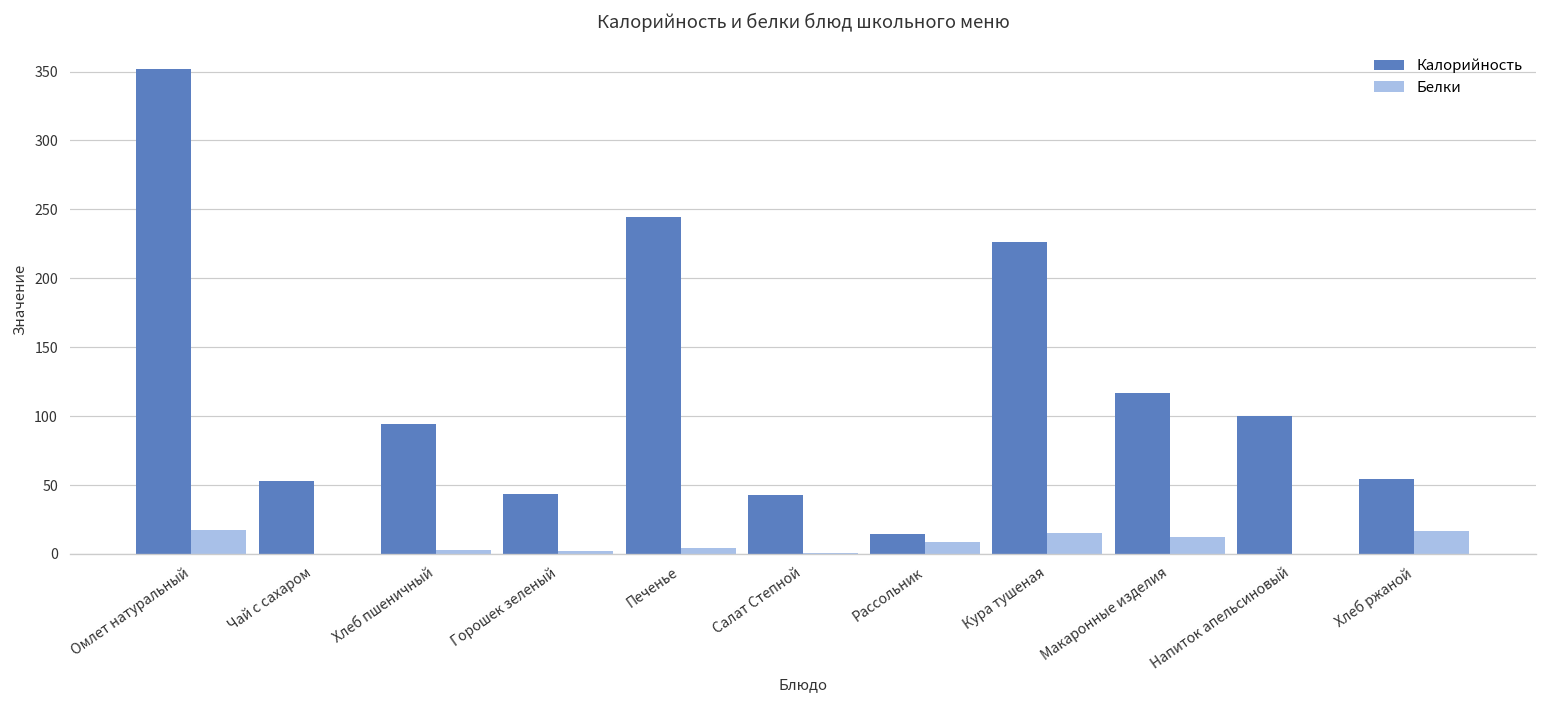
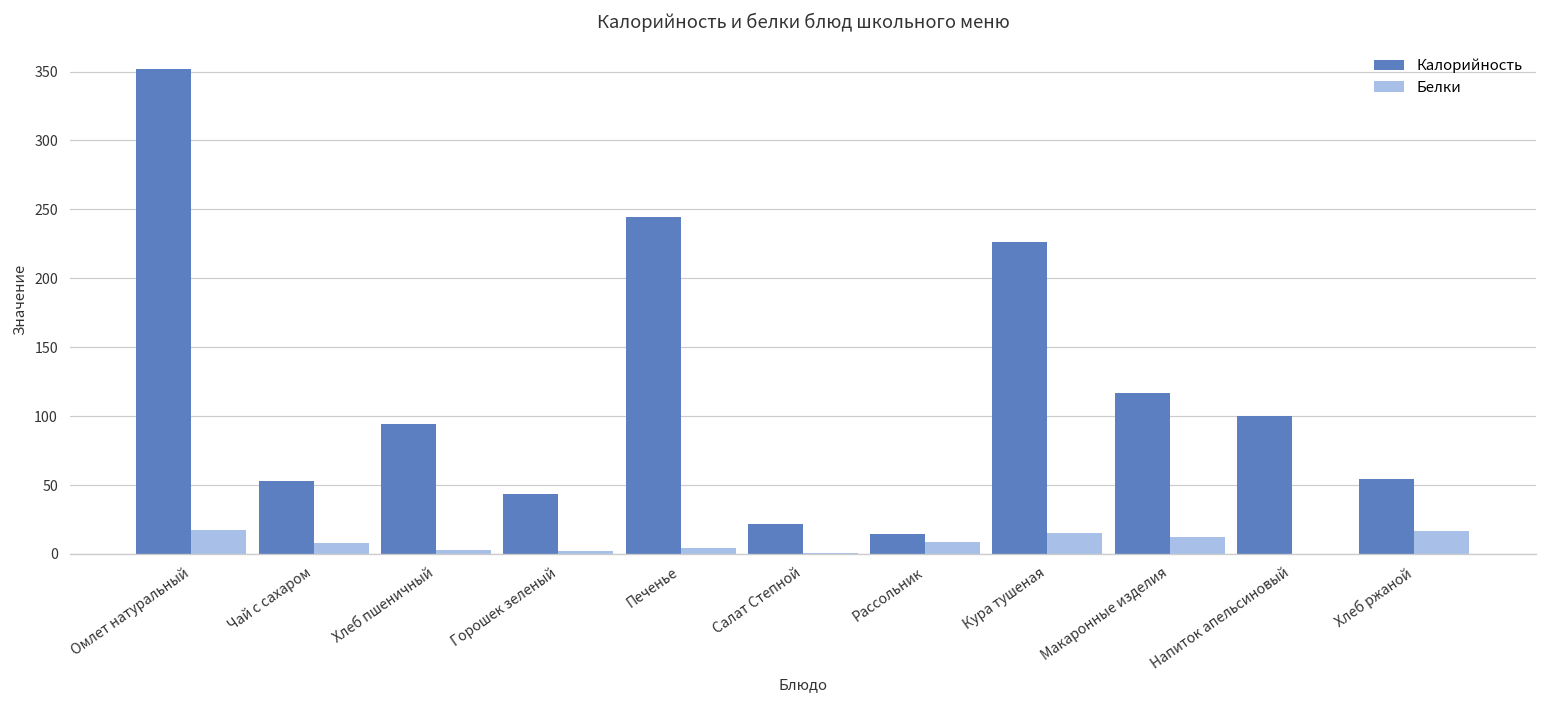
  {
    "Калорийность": {
      "Омлет натуральный": 352,
      "Чай с сахаром": 53,
      "Хлеб пшеничный": 94,
      "Горошек зеленый": 44,
      "Печенье": 244,
-     "Салат Степной": 43,
+     "Салат Степной": 22,
      "Рассольник": 15,
      "Кура тушеная": 226,
      "Макаронные изделия": 117,
      "Напиток апельсиновый": 100,
      "Хлеб ржаной": 54
    },
    "Белки": {
      "Омлет натуральный": 18,
-     "Чай с сахаром": 0,
+     "Чай с сахаром": 8,
      "Хлеб пшеничный": 3,
      "Печенье": 4,
      "Рассольник": 9,
      "Кура тушеная": 15,
      "Макаронные изделия": 12,
      "Хлеб ржаной": 17
    }
  }
